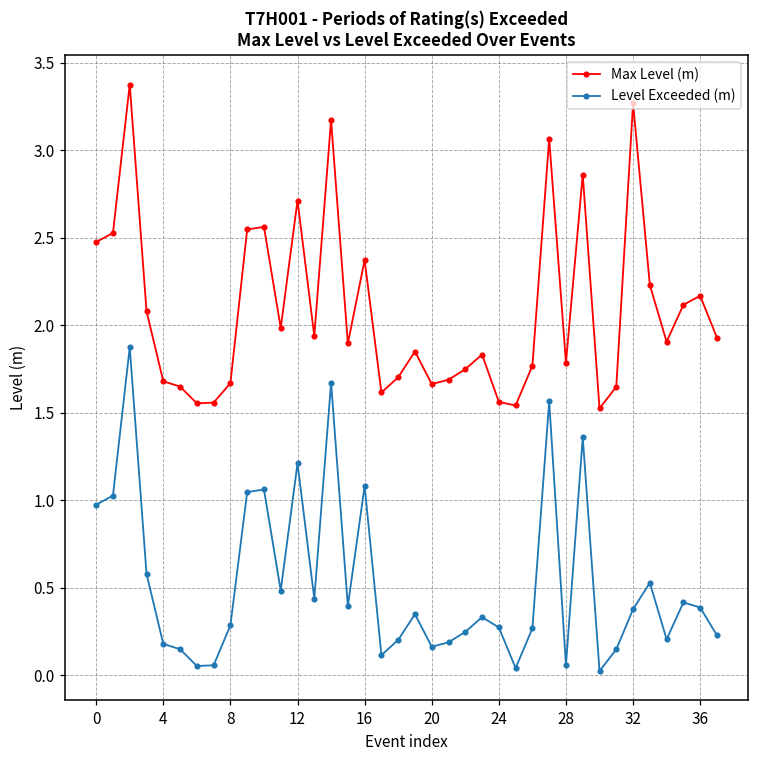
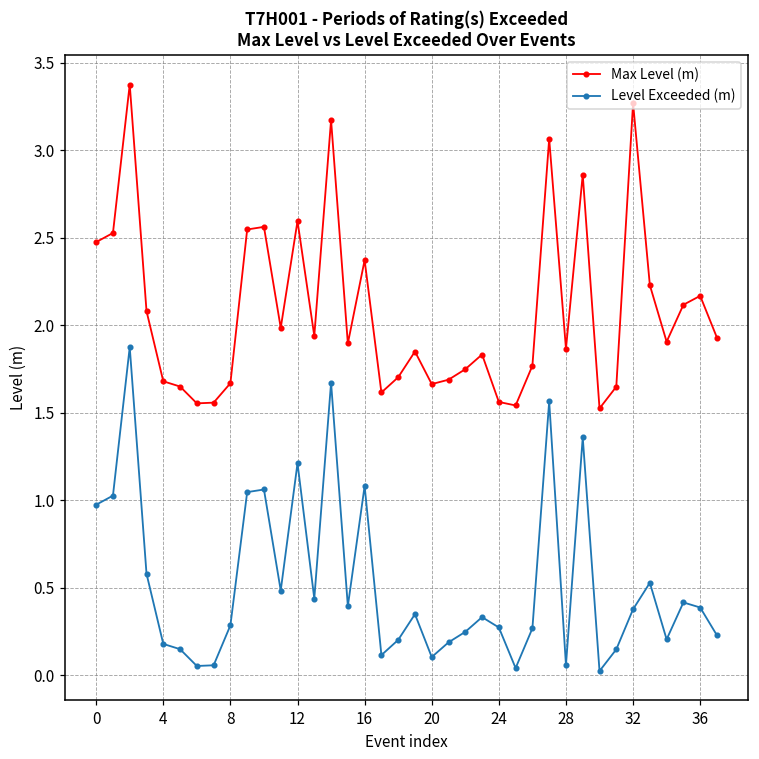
  {
    "Max Level (m)": {
      "0": 2.48,
      "4": 1.68,
      "8": 1.67,
-     "12": 2.71,
+     "12": 2.60,
      "16": 2.37,
      "20": 1.66,
      "24": 1.56,
-     "28": 1.79,
+     "28": 1.87,
      "36": 2.17
    },
    "Level Exceeded (m)": {
      "0": 0.98,
      "4": 0.18,
      "8": 0.29,
      "12": 1.21,
      "16": 1.08,
-     "20": 0.16,
+     "20": 0.11,
      "24": 0.27,
      "28": 0.06,
      "32": 0.38,
      "36": 0.39
    }
  }
